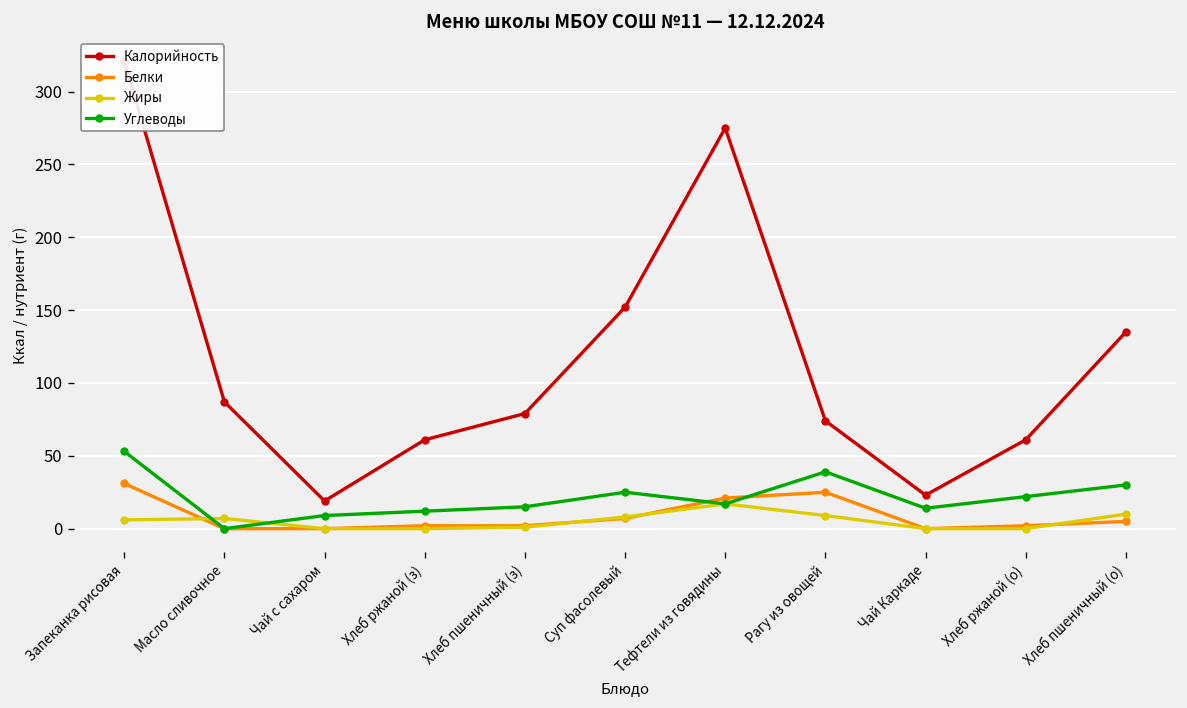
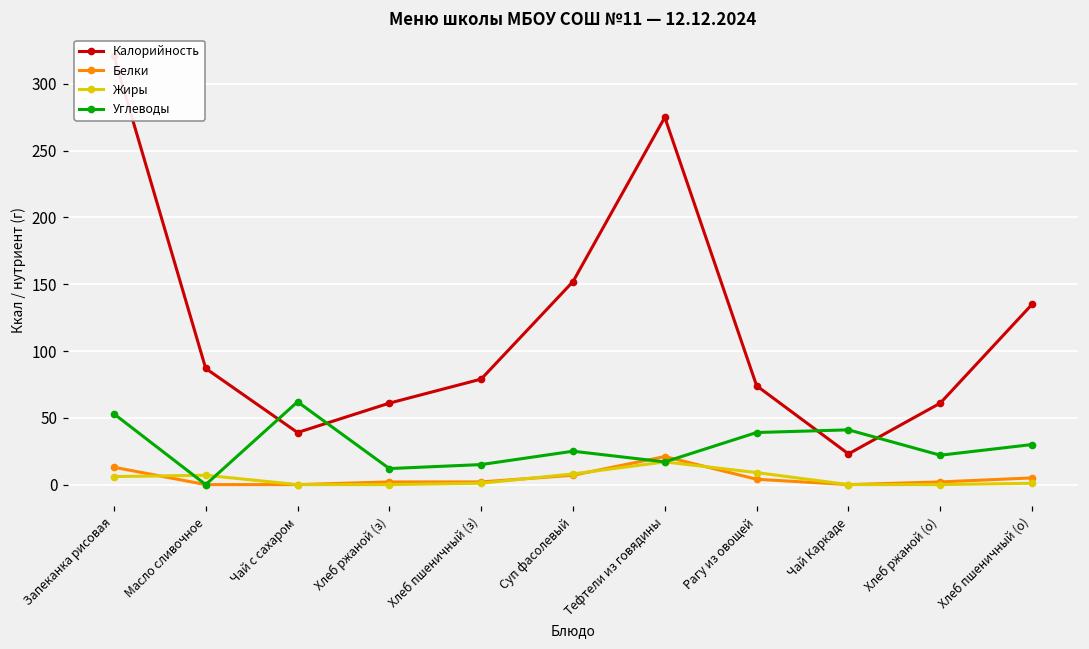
  {
    "Калорийность": {
      "Масло сливочное": 87,
-     "Чай с сахаром": 19,
+     "Чай с сахаром": 39,
      "Хлеб ржаной (з)": 61,
      "Хлеб пшеничный (з)": 79,
      "Суп фасолевый": 152,
      "Тефтели из говядины": 275,
      "Рагу из овощей": 74,
      "Чай Каркаде": 23,
      "Хлеб ржаной (о)": 61,
      "Хлеб пшеничный (о)": 135
    },
    "Белки": {
-     "Запеканка рисовая": 31,
+     "Запеканка рисовая": 13,
      "Тефтели из говядины": 21,
-     "Рагу из овощей": 25,
+     "Рагу из овощей": 4,
      "Хлеб пшеничный (о)": 5
    },
    "Жиры": {
      "Запеканка рисовая": 6,
      "Масло сливочное": 7,
      "Рагу из овощей": 9,
-     "Хлеб пшеничный (о)": 10
+     "Хлеб пшеничный (о)": 1
    },
    "Углеводы": {
      "Запеканка рисовая": 53,
-     "Чай с сахаром": 9,
+     "Чай с сахаром": 62,
      "Хлеб ржаной (з)": 12,
      "Хлеб пшеничный (з)": 15,
      "Суп фасолевый": 25,
      "Рагу из овощей": 39,
-     "Чай Каркаде": 14,
+     "Чай Каркаде": 41,
      "Хлеб ржаной (о)": 22,
      "Хлеб пшеничный (о)": 30
    }
  }
